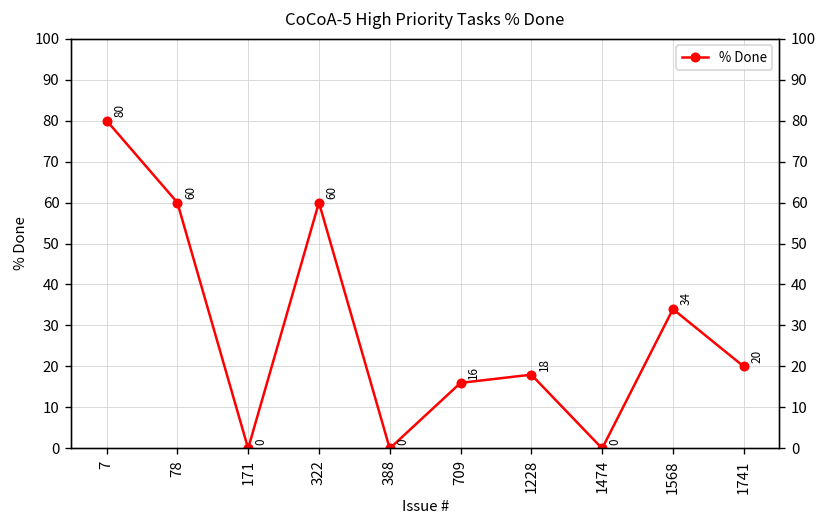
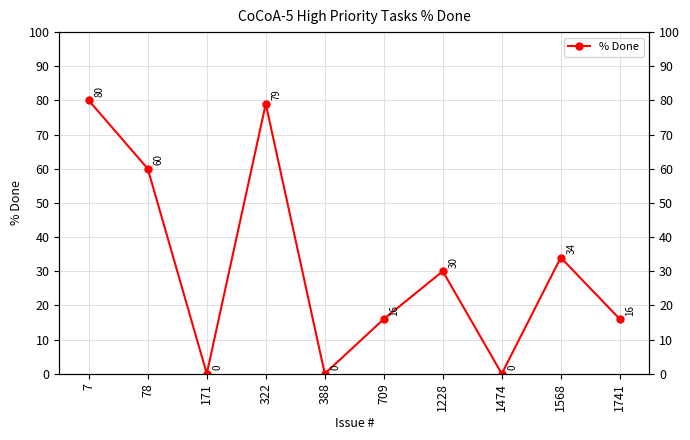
  {
    "7": 80,
    "78": 60,
    "171": 0,
-   "322": 60,
+   "322": 79,
    "388": 0,
    "709": 16,
-   "1228": 18,
+   "1228": 30,
    "1474": 0,
    "1568": 34,
-   "1741": 20
+   "1741": 16
  }
